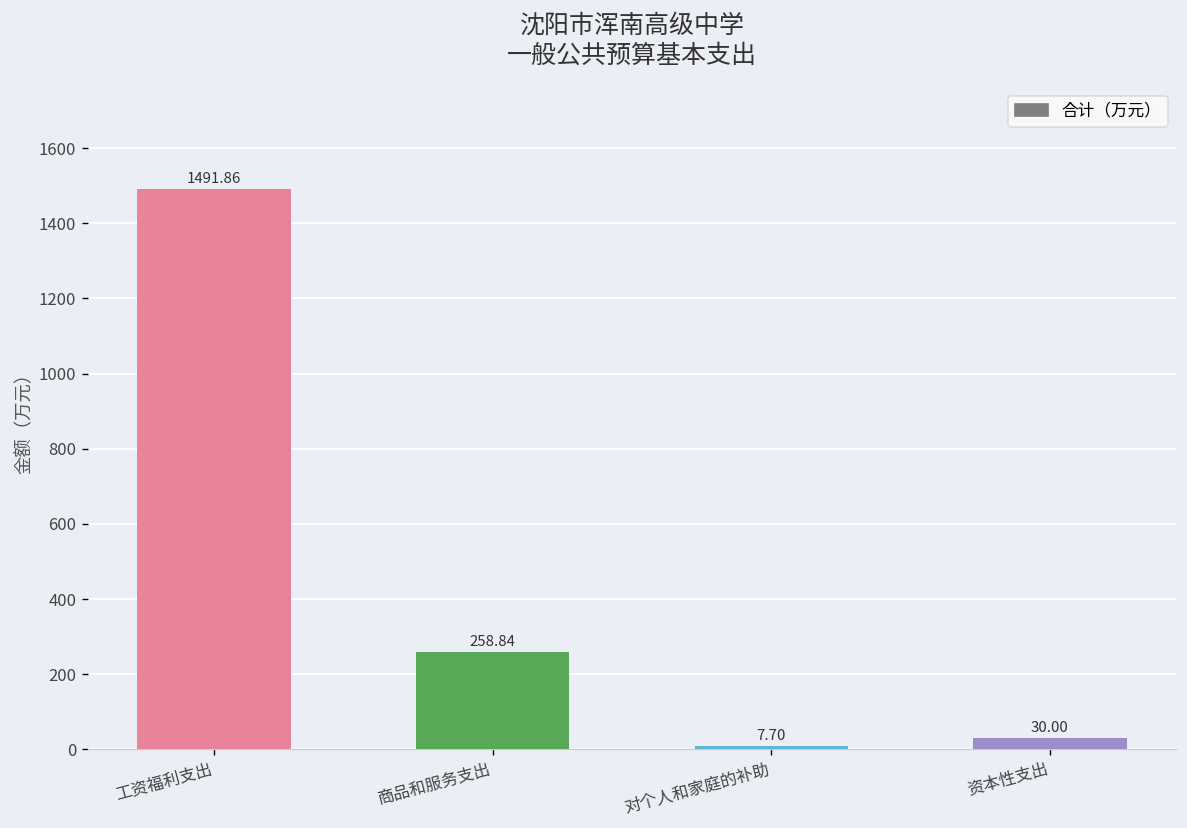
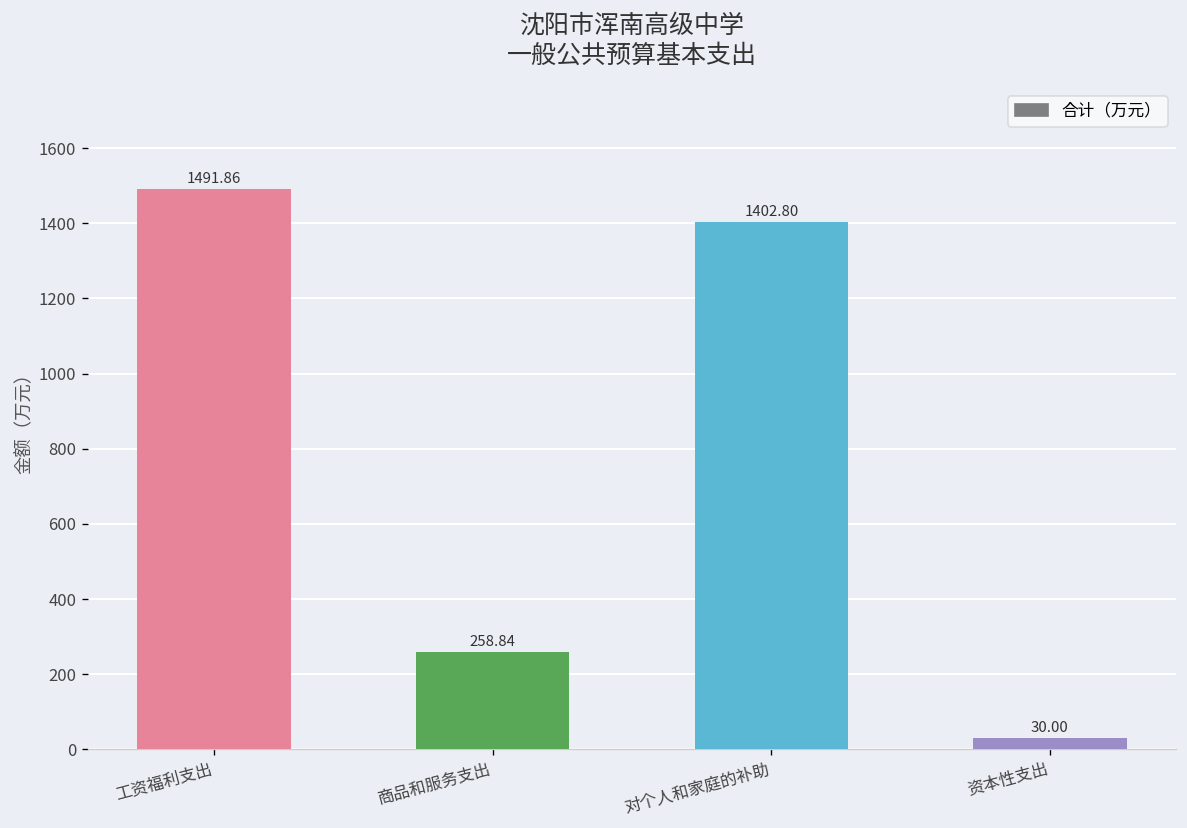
  {
    "工资福利支出": 1491.86,
    "商品和服务支出": 258.84,
-   "对个人和家庭的补助": 7.70,
+   "对个人和家庭的补助": 1402.80,
    "资本性支出": 30.00
  }
